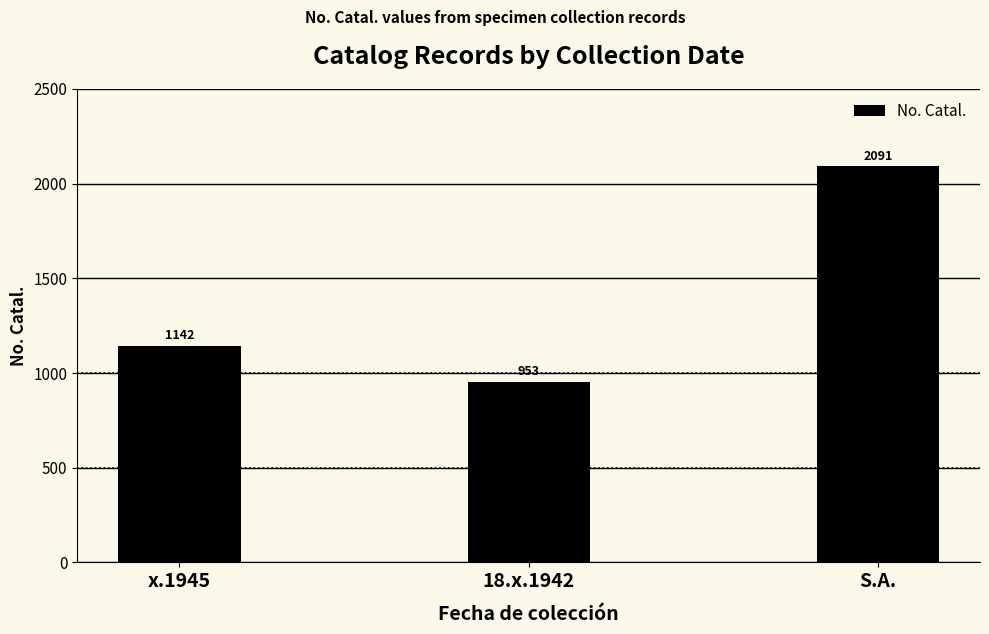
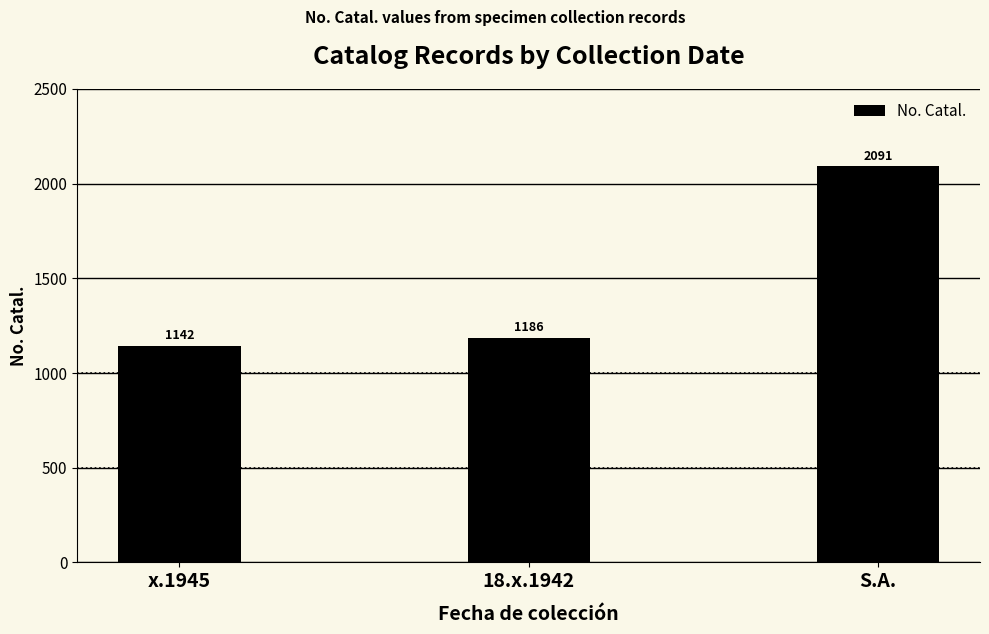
  {
    "x.1945": 1142,
-   "18.x.1942": 953,
+   "18.x.1942": 1186,
    "S.A.": 2091
  }
